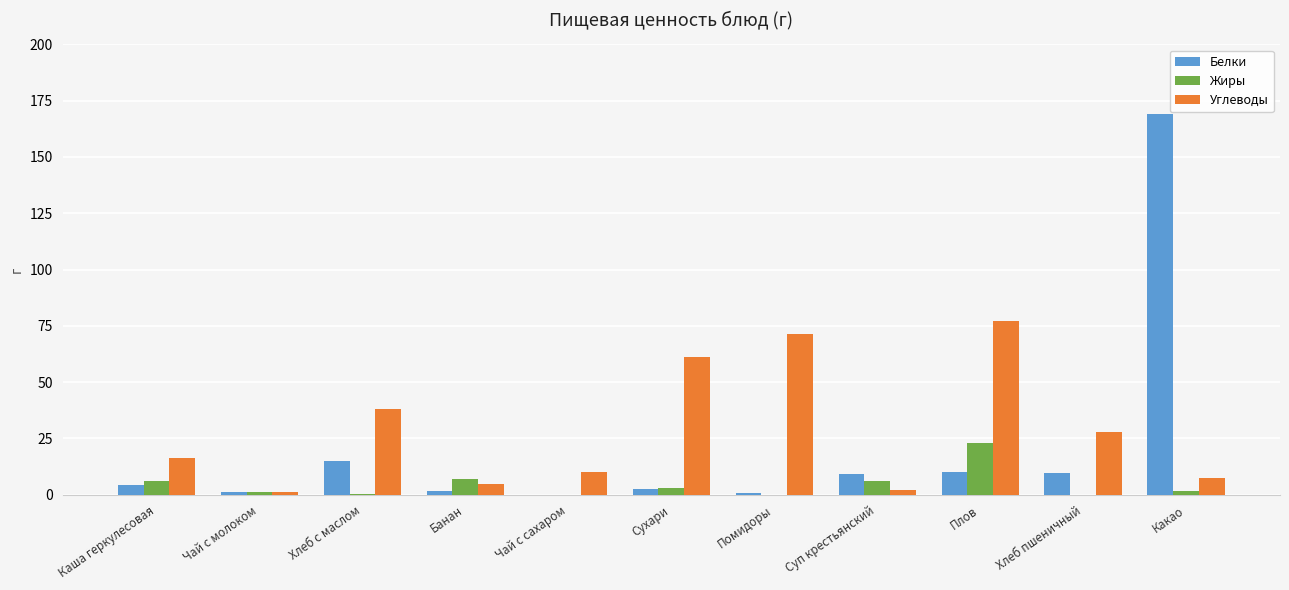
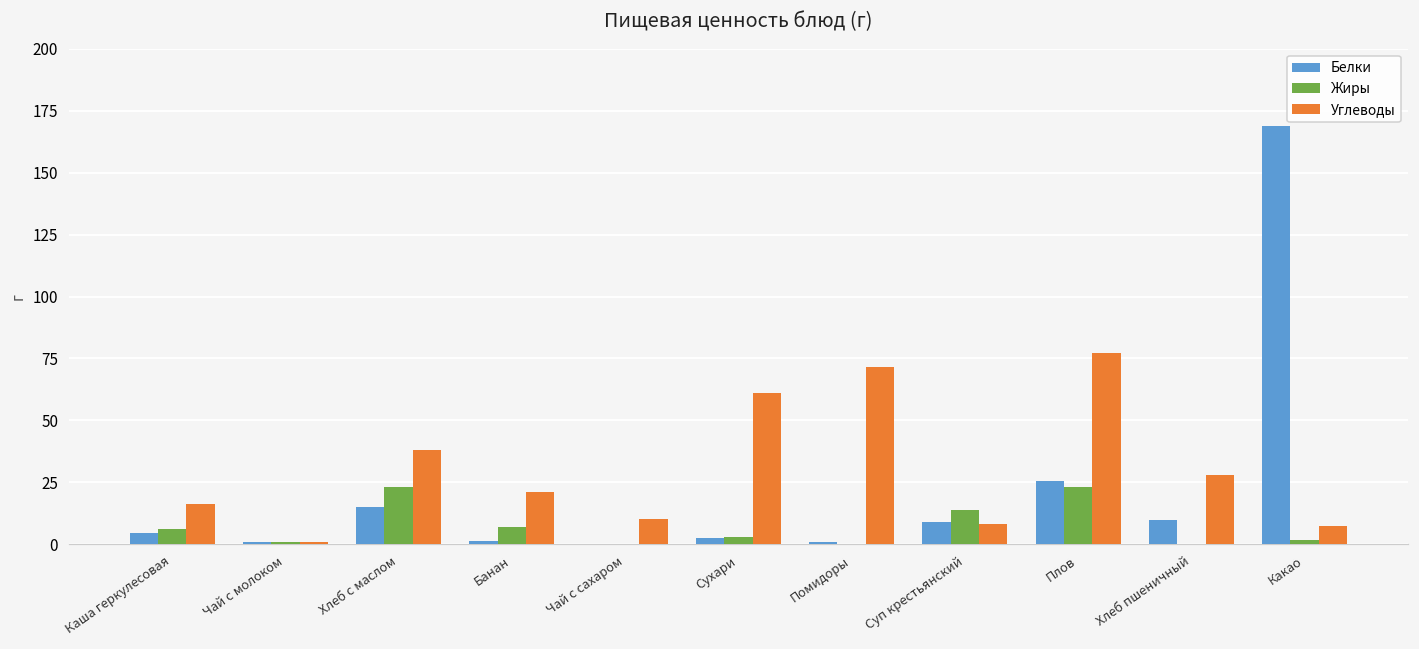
  {
    "Белки": {
      "Каша геркулесовая": 5,
      "Хлеб с маслом": 15,
      "Банан": 2,
      "Чай с сахаром": 0,
      "Сухари": 3,
      "Суп крестьянский": 9,
-     "Плов": 10,
+     "Плов": 26,
      "Хлеб пшеничный": 10,
      "Какао": 169
    },
    "Жиры": {
      "Каша геркулесовая": 6,
-     "Хлеб с маслом": 0,
+     "Хлеб с маслом": 23,
      "Банан": 7,
      "Чай с сахаром": 0,
      "Сухари": 3,
      "Помидоры": 0,
-     "Суп крестьянский": 6,
+     "Суп крестьянский": 14,
      "Плов": 23,
      "Хлеб пшеничный": 0,
      "Какао": 2
    },
    "Углеводы": {
      "Каша геркулесовая": 16,
      "Хлеб с маслом": 38,
-     "Банан": 5,
+     "Банан": 21,
      "Чай с сахаром": 10,
      "Сухари": 61,
      "Помидоры": 72,
-     "Суп крестьянский": 2,
+     "Суп крестьянский": 8,
      "Плов": 77,
      "Хлеб пшеничный": 28,
      "Какао": 7
    }
  }
